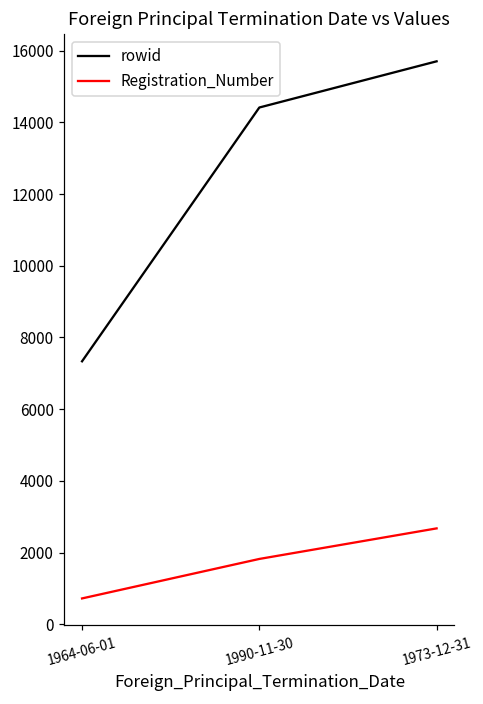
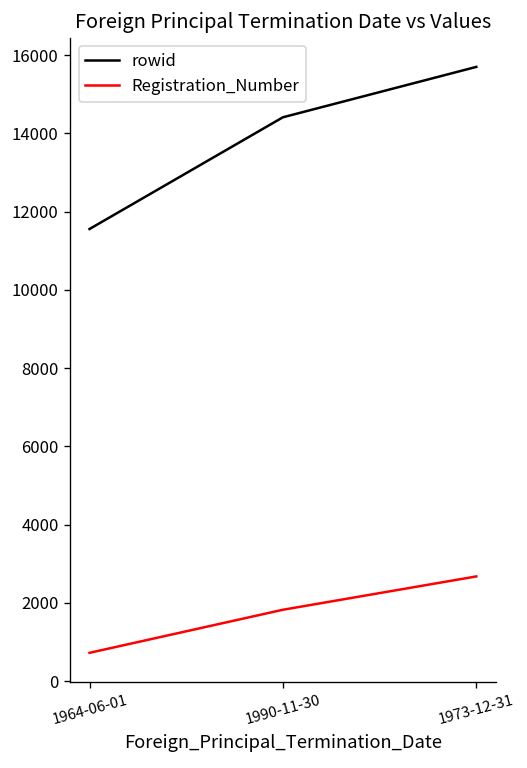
  {
    "rowid": {
-     "1964-06-01": 7300,
+     "1964-06-01": 11600,
      "1990-11-30": 14400,
      "1973-12-31": 15700
    },
    "Registration_Number": {
      "1964-06-01": 700,
      "1990-11-30": 1800,
      "1973-12-31": 2700
    }
  }
